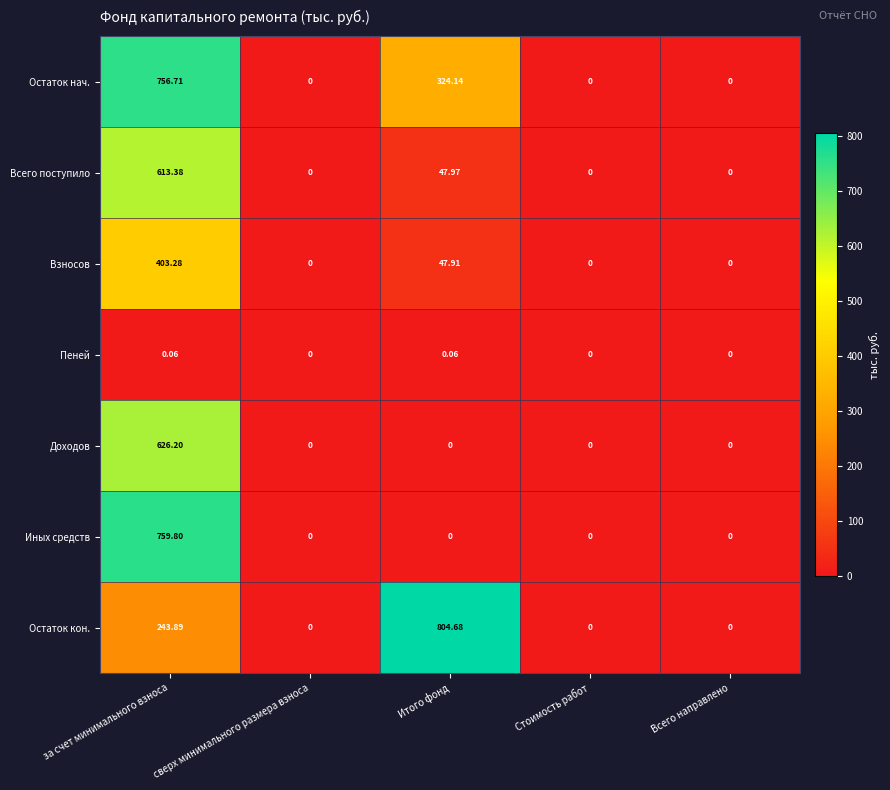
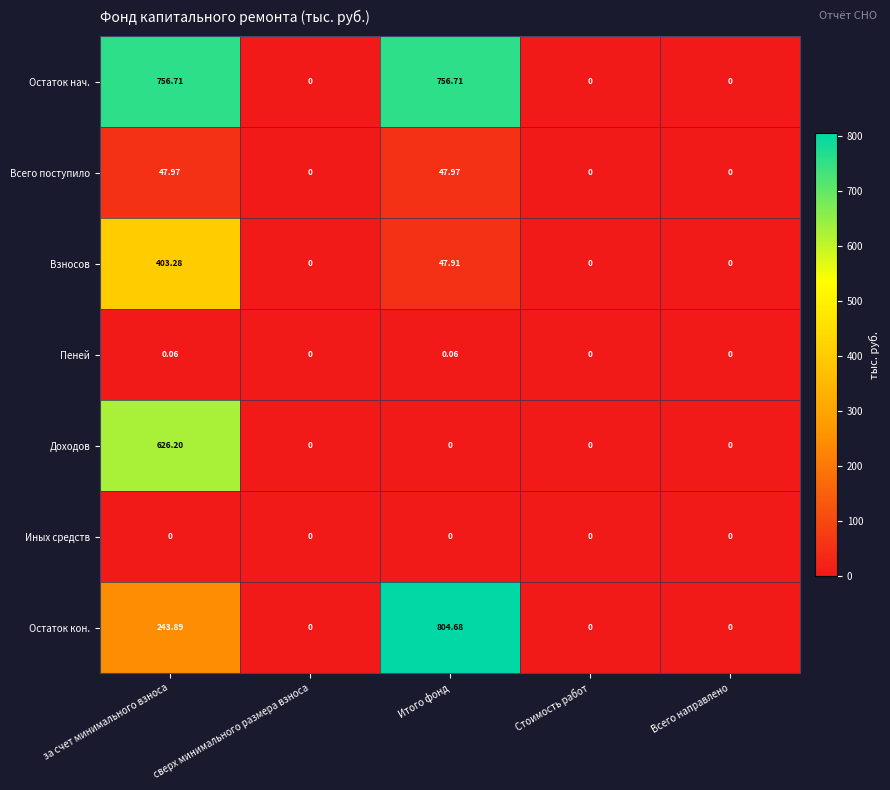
  {
    "Остаток нач.": {
      "за счет минимального взноса": 756.71,
      "сверх минимального размера взноса": 0,
-     "Итого фонд": 324.14,
+     "Итого фонд": 756.71,
      "Стоимость работ": 0,
      "Всего направлено": 0
    },
    "Всего поступило": {
-     "за счет минимального взноса": 613.38,
+     "за счет минимального взноса": 47.97,
      "сверх минимального размера взноса": 0,
      "Итого фонд": 47.97,
      "Стоимость работ": 0,
      "Всего направлено": 0
    },
    "Взносов": {
      "за счет минимального взноса": 403.28,
      "сверх минимального размера взноса": 0,
      "Итого фонд": 47.91,
      "Стоимость работ": 0,
      "Всего направлено": 0
    },
    "Пеней": {
      "за счет минимального взноса": 0.06,
      "сверх минимального размера взноса": 0,
      "Итого фонд": 0.06,
      "Стоимость работ": 0,
      "Всего направлено": 0
    },
    "Доходов": {
      "за счет минимального взноса": 626.20,
      "сверх минимального размера взноса": 0,
      "Итого фонд": 0,
      "Стоимость работ": 0,
      "Всего направлено": 0
    },
    "Иных средств": {
-     "за счет минимального взноса": 759.80,
+     "за счет минимального взноса": 0,
      "сверх минимального размера взноса": 0,
      "Итого фонд": 0,
      "Стоимость работ": 0,
      "Всего направлено": 0
    },
    "Остаток кон.": {
      "за счет минимального взноса": 243.89,
      "сверх минимального размера взноса": 0,
      "Итого фонд": 804.68,
      "Стоимость работ": 0,
      "Всего направлено": 0
    }
  }
